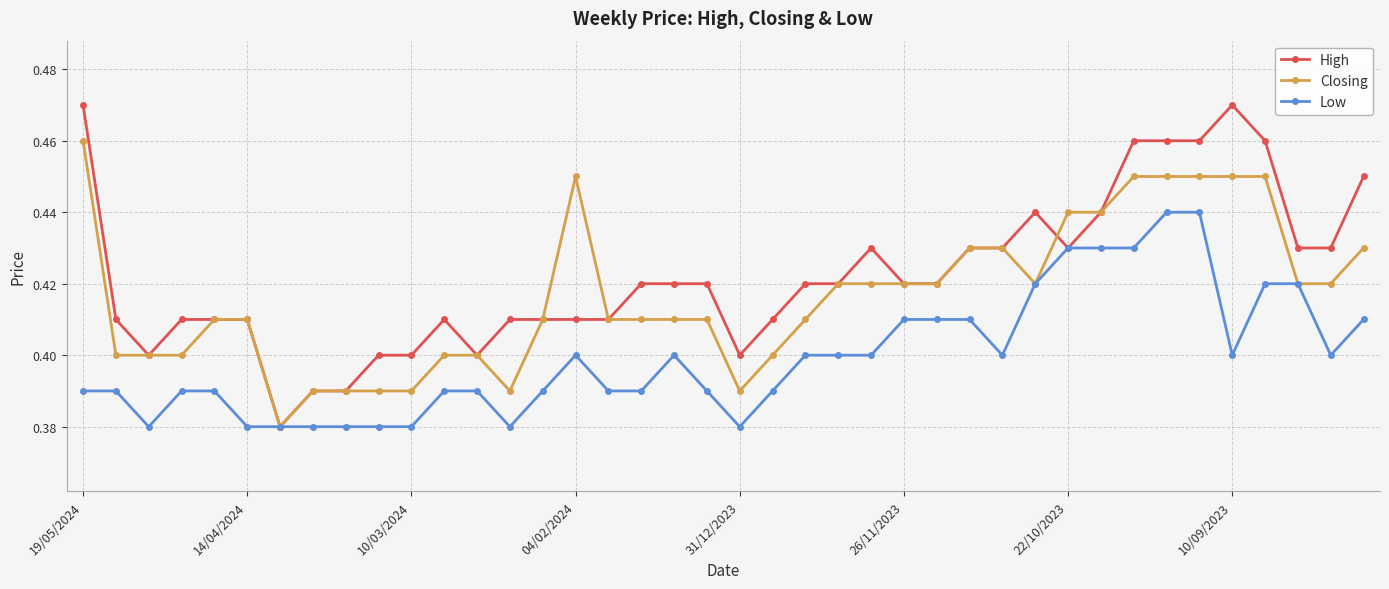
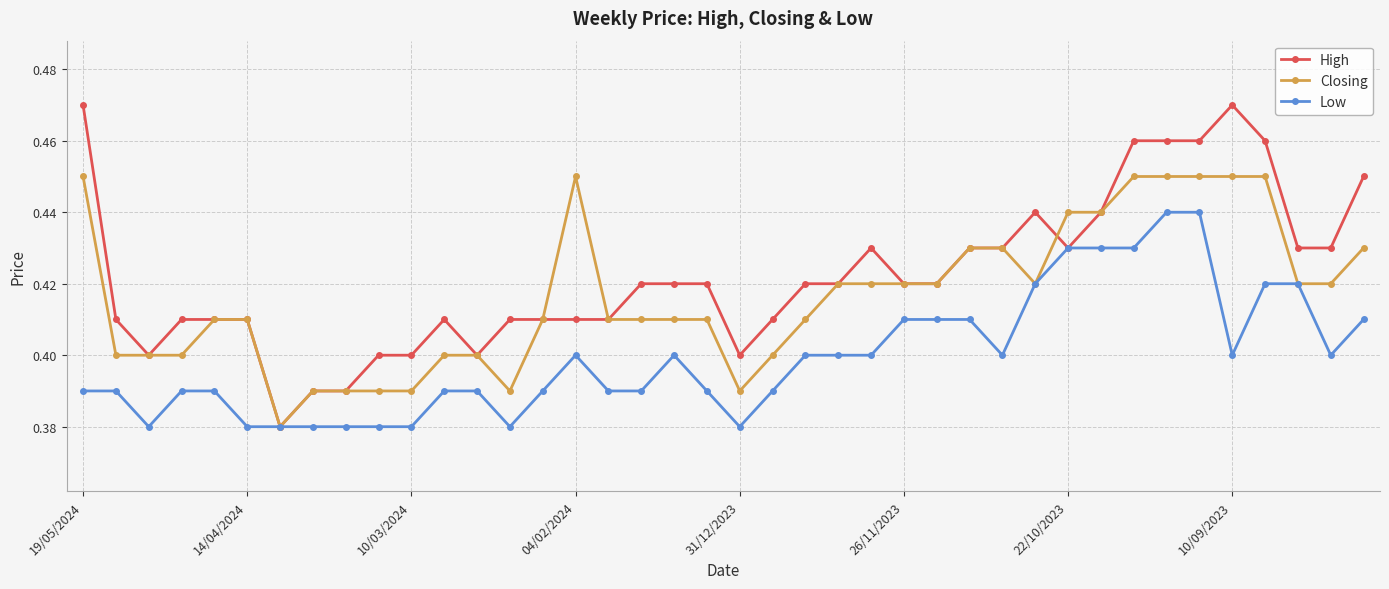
  {
    "High": {
      "19/05/2024": 0.47,
      "10/03/2024": 0.40,
      "04/02/2024": 0.41,
      "31/12/2023": 0.40,
      "10/09/2023": 0.47
    },
    "Closing": {
-     "19/05/2024": 0.46,
+     "19/05/2024": 0.45,
      "10/03/2024": 0.39,
      "04/02/2024": 0.45,
      "31/12/2023": 0.39,
      "22/10/2023": 0.44,
      "10/09/2023": 0.45
    },
    "Low": {
      "19/05/2024": 0.39,
      "14/04/2024": 0.38,
      "10/03/2024": 0.38,
      "04/02/2024": 0.40,
      "31/12/2023": 0.38,
      "26/11/2023": 0.41,
      "10/09/2023": 0.40
    }
  }
